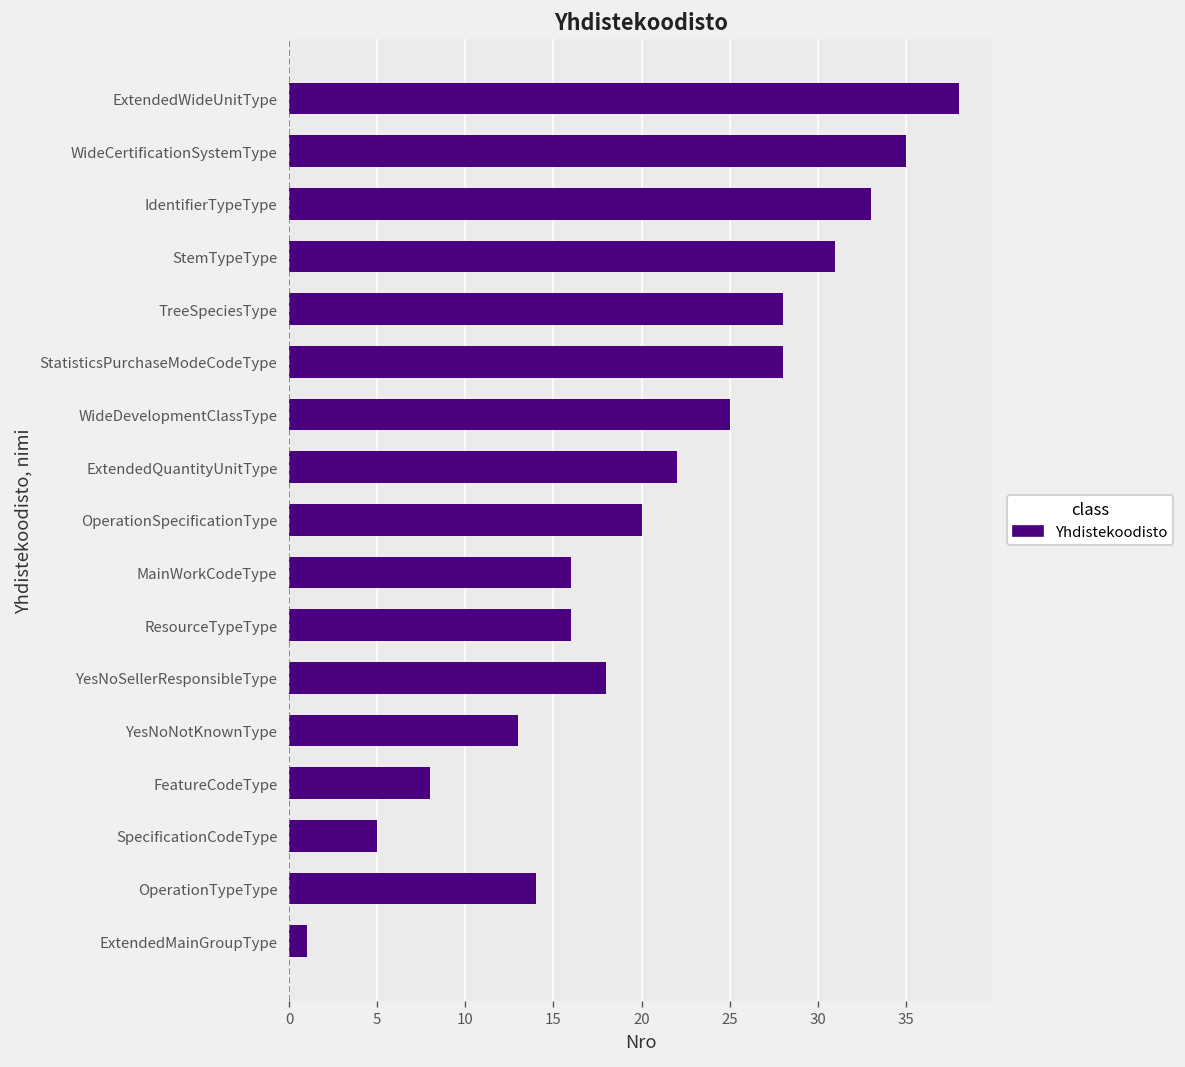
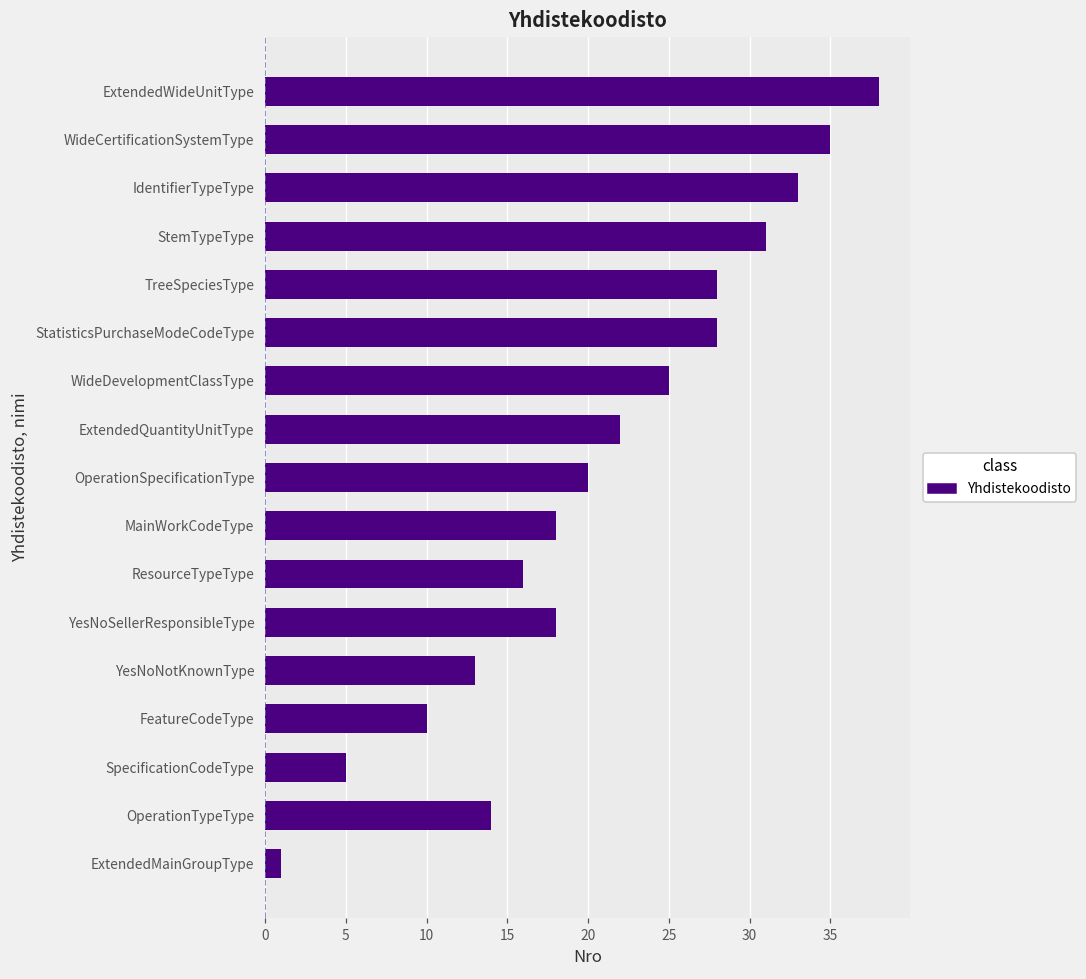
  {
    "ExtendedWideUnitType": 38,
    "WideCertificationSystemType": 35,
    "IdentifierTypeType": 33,
    "StemTypeType": 31,
    "TreeSpeciesType": 28,
    "StatisticsPurchaseModeCodeType": 28,
    "WideDevelopmentClassType": 25,
    "ExtendedQuantityUnitType": 22,
    "OperationSpecificationType": 20,
-   "MainWorkCodeType": 16,
+   "MainWorkCodeType": 18,
    "ResourceTypeType": 16,
    "YesNoSellerResponsibleType": 18,
    "YesNoNotKnownType": 13,
-   "FeatureCodeType": 8,
+   "FeatureCodeType": 10,
    "SpecificationCodeType": 5,
    "OperationTypeType": 14,
    "ExtendedMainGroupType": 1
  }
